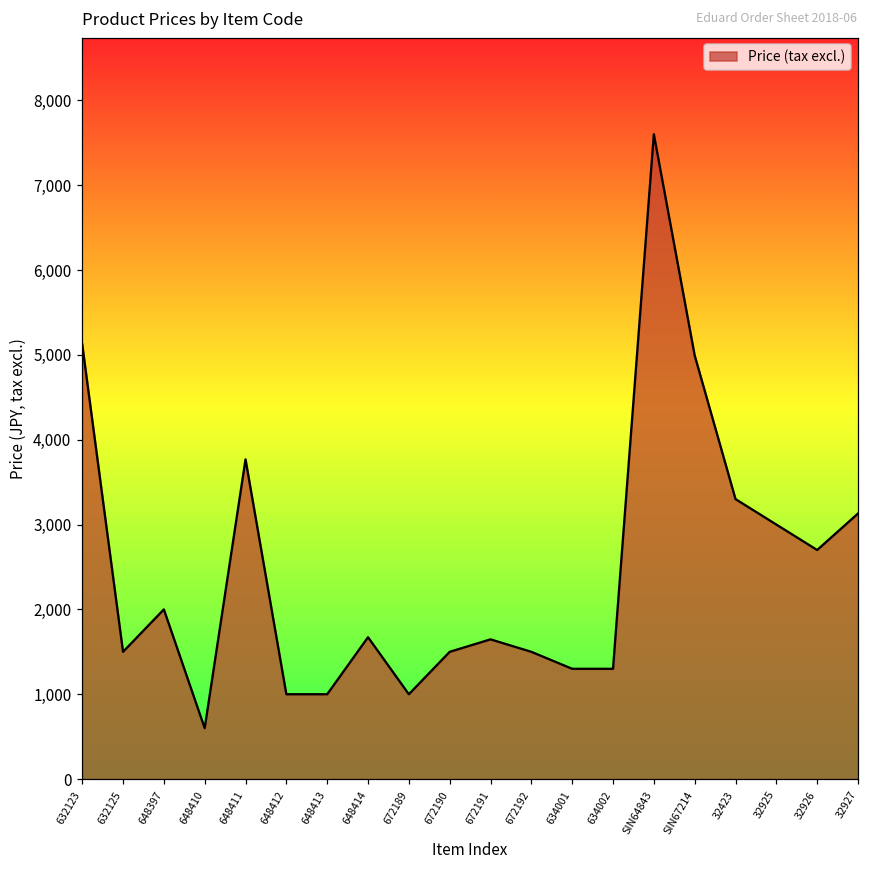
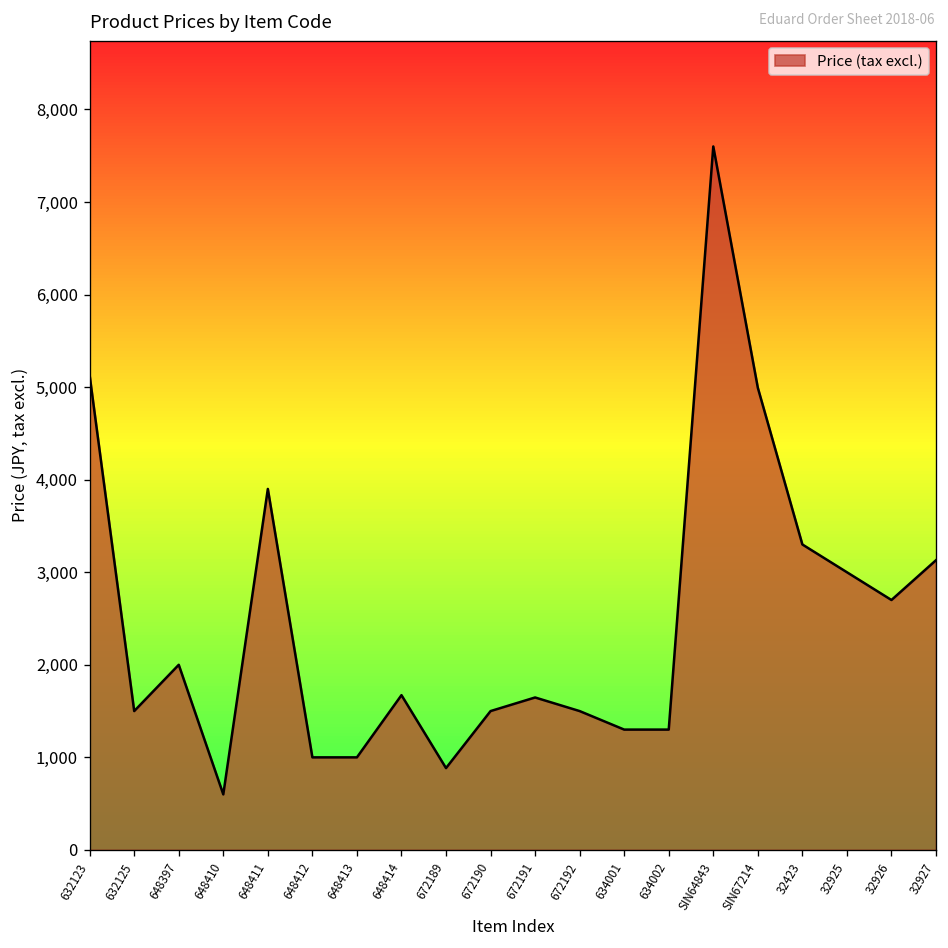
  {
    "632123": "5,100",
    "632125": "1,500",
    "648397": "2,000",
    "648410": "600",
-   "648411": "3,800",
+   "648411": "3,900",
    "648412": "1,000",
    "648413": "1,000",
    "648414": "1,700",
-   "672189": "1,000",
+   "672189": "900",
    "672190": "1,500",
    "672191": "1,600",
    "672192": "1,500",
    "634001": "1,300",
    "634002": "1,300",
    "SIN64843": "7,600",
    "SIN67214": "5,000",
    "32423": "3,300",
    "32925": "3,000",
    "32926": "2,700",
    "32927": "3,100"
  }
